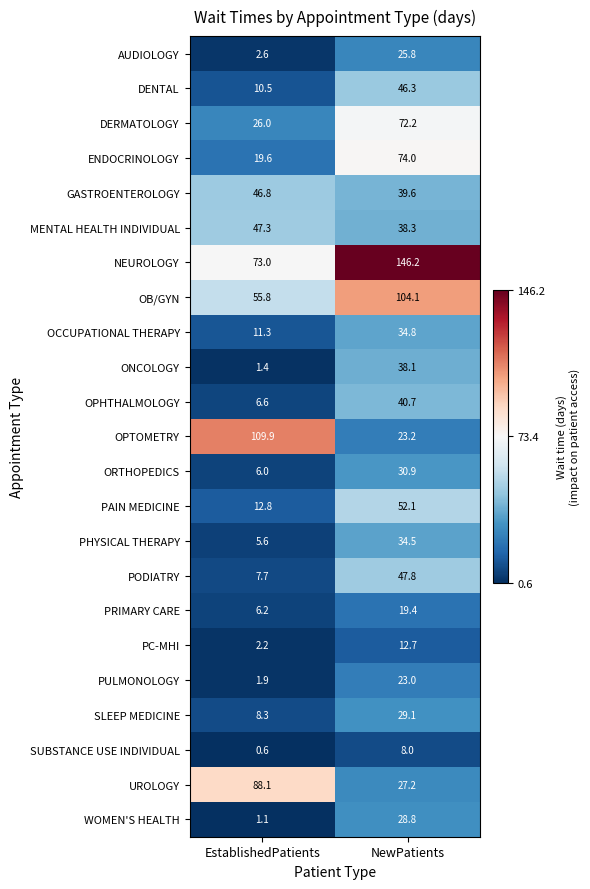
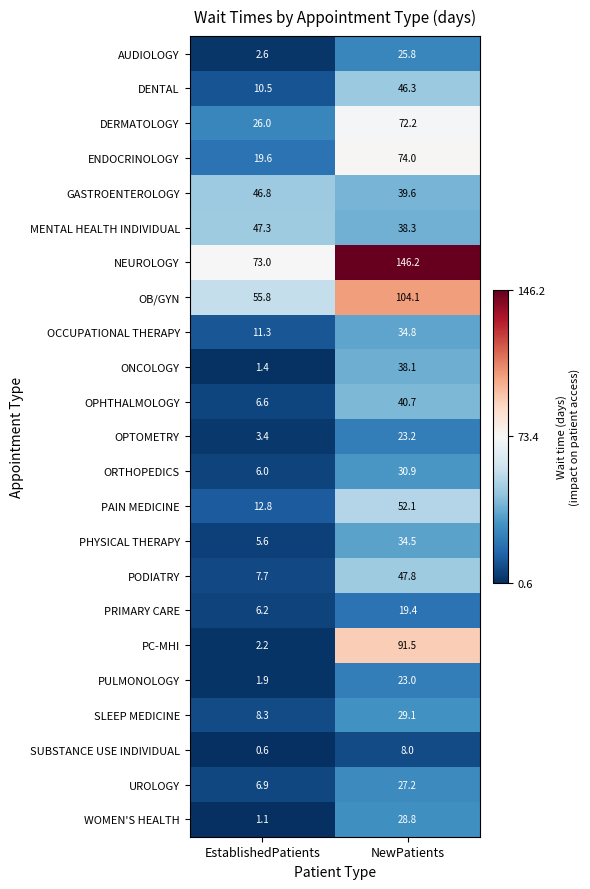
  {
    "AUDIOLOGY": {
      "EstablishedPatients": 2.6,
      "NewPatients": 25.8
    },
    "DENTAL": {
      "EstablishedPatients": 10.5,
      "NewPatients": 46.3
    },
    "DERMATOLOGY": {
      "EstablishedPatients": 26.0,
      "NewPatients": 72.2
    },
    "ENDOCRINOLOGY": {
      "EstablishedPatients": 19.6,
      "NewPatients": 74.0
    },
    "GASTROENTEROLOGY": {
      "EstablishedPatients": 46.8,
      "NewPatients": 39.6
    },
    "MENTAL HEALTH INDIVIDUAL": {
      "EstablishedPatients": 47.3,
      "NewPatients": 38.3
    },
    "NEUROLOGY": {
      "EstablishedPatients": 73.0,
      "NewPatients": 146.2
    },
    "OB/GYN": {
      "EstablishedPatients": 55.8,
      "NewPatients": 104.1
    },
    "OCCUPATIONAL THERAPY": {
      "EstablishedPatients": 11.3,
      "NewPatients": 34.8
    },
    "ONCOLOGY": {
      "EstablishedPatients": 1.4,
      "NewPatients": 38.1
    },
    "OPHTHALMOLOGY": {
      "EstablishedPatients": 6.6,
      "NewPatients": 40.7
    },
    "OPTOMETRY": {
-     "EstablishedPatients": 109.9,
+     "EstablishedPatients": 3.4,
      "NewPatients": 23.2
    },
    "ORTHOPEDICS": {
      "EstablishedPatients": 6.0,
      "NewPatients": 30.9
    },
    "PAIN MEDICINE": {
      "EstablishedPatients": 12.8,
      "NewPatients": 52.1
    },
    "PHYSICAL THERAPY": {
      "EstablishedPatients": 5.6,
      "NewPatients": 34.5
    },
    "PODIATRY": {
      "EstablishedPatients": 7.7,
      "NewPatients": 47.8
    },
    "PRIMARY CARE": {
      "EstablishedPatients": 6.2,
      "NewPatients": 19.4
    },
    "PC-MHI": {
      "EstablishedPatients": 2.2,
-     "NewPatients": 12.7
+     "NewPatients": 91.5
    },
    "PULMONOLOGY": {
      "EstablishedPatients": 1.9,
      "NewPatients": 23.0
    },
    "SLEEP MEDICINE": {
      "EstablishedPatients": 8.3,
      "NewPatients": 29.1
    },
    "SUBSTANCE USE INDIVIDUAL": {
      "EstablishedPatients": 0.6,
      "NewPatients": 8.0
    },
    "UROLOGY": {
-     "EstablishedPatients": 88.1,
+     "EstablishedPatients": 6.9,
      "NewPatients": 27.2
    },
    "WOMEN'S HEALTH": {
      "EstablishedPatients": 1.1,
      "NewPatients": 28.8
    }
  }
